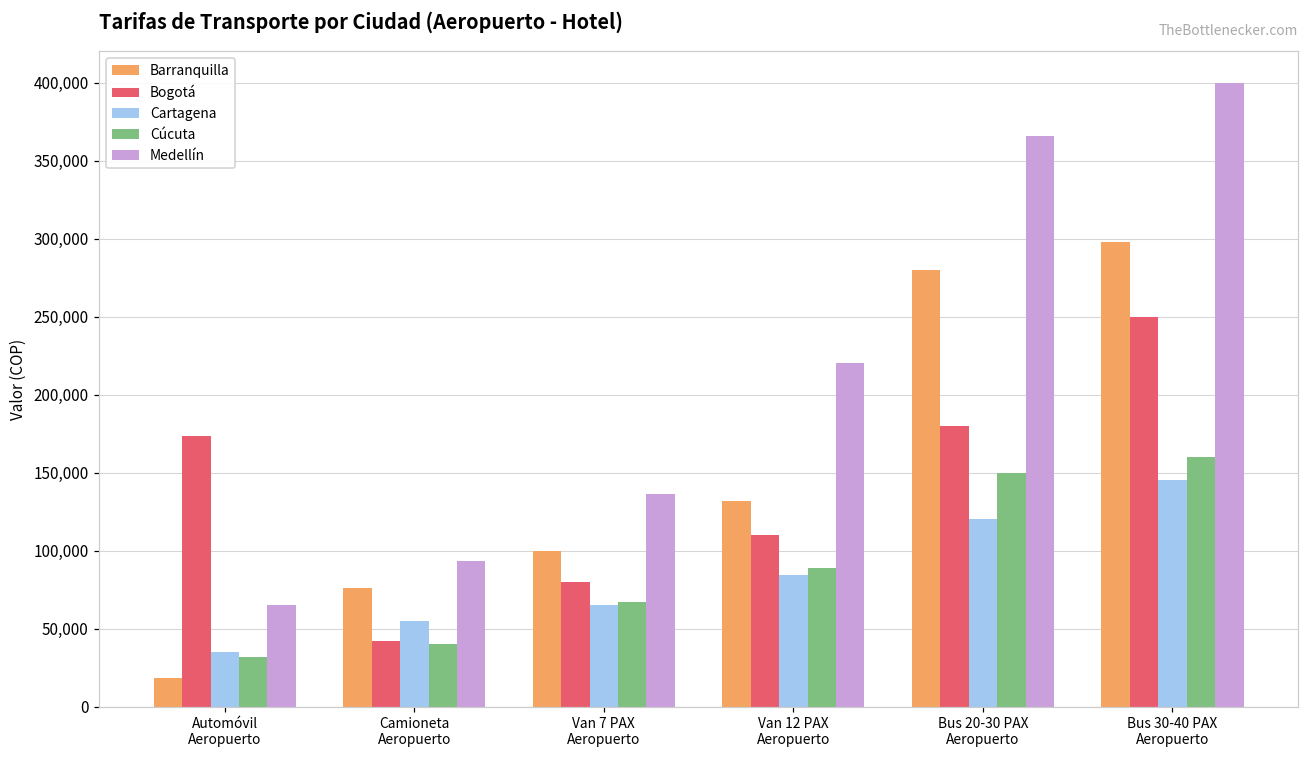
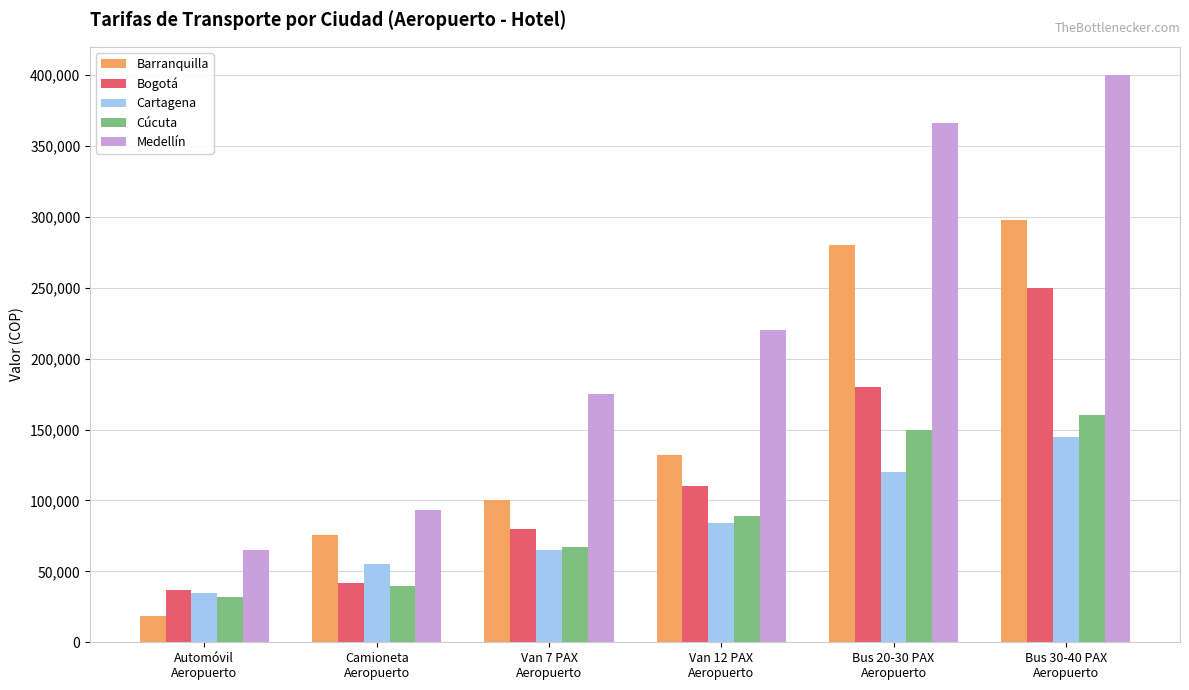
  {
    "Barranquilla": {
      "Automóvil Aeropuerto": "18,000",
      "Camioneta Aeropuerto": "76,000",
      "Van 7 PAX Aeropuerto": "100,000",
      "Van 12 PAX Aeropuerto": "132,000",
      "Bus 20-30 PAX Aeropuerto": "280,000",
      "Bus 30-40 PAX Aeropuerto": "298,000"
    },
    "Bogotá": {
-     "Automóvil Aeropuerto": "173,000",
+     "Automóvil Aeropuerto": "37,000",
      "Camioneta Aeropuerto": "42,000",
      "Van 7 PAX Aeropuerto": "80,000",
      "Van 12 PAX Aeropuerto": "110,000",
      "Bus 20-30 PAX Aeropuerto": "180,000",
      "Bus 30-40 PAX Aeropuerto": "250,000"
    },
    "Cartagena": {
      "Automóvil Aeropuerto": "35,000",
      "Camioneta Aeropuerto": "55,000",
      "Van 7 PAX Aeropuerto": "65,000",
      "Van 12 PAX Aeropuerto": "84,000",
      "Bus 20-30 PAX Aeropuerto": "120,000",
      "Bus 30-40 PAX Aeropuerto": "145,000"
    },
    "Cúcuta": {
      "Automóvil Aeropuerto": "32,000",
      "Camioneta Aeropuerto": "40,000",
      "Van 7 PAX Aeropuerto": "67,000",
      "Van 12 PAX Aeropuerto": "89,000",
      "Bus 20-30 PAX Aeropuerto": "150,000",
      "Bus 30-40 PAX Aeropuerto": "160,000"
    },
    "Medellín": {
      "Automóvil Aeropuerto": "65,000",
      "Camioneta Aeropuerto": "93,000",
-     "Van 7 PAX Aeropuerto": "136,000",
+     "Van 7 PAX Aeropuerto": "175,000",
      "Van 12 PAX Aeropuerto": "220,000",
      "Bus 20-30 PAX Aeropuerto": "366,000",
      "Bus 30-40 PAX Aeropuerto": "400,000"
    }
  }
